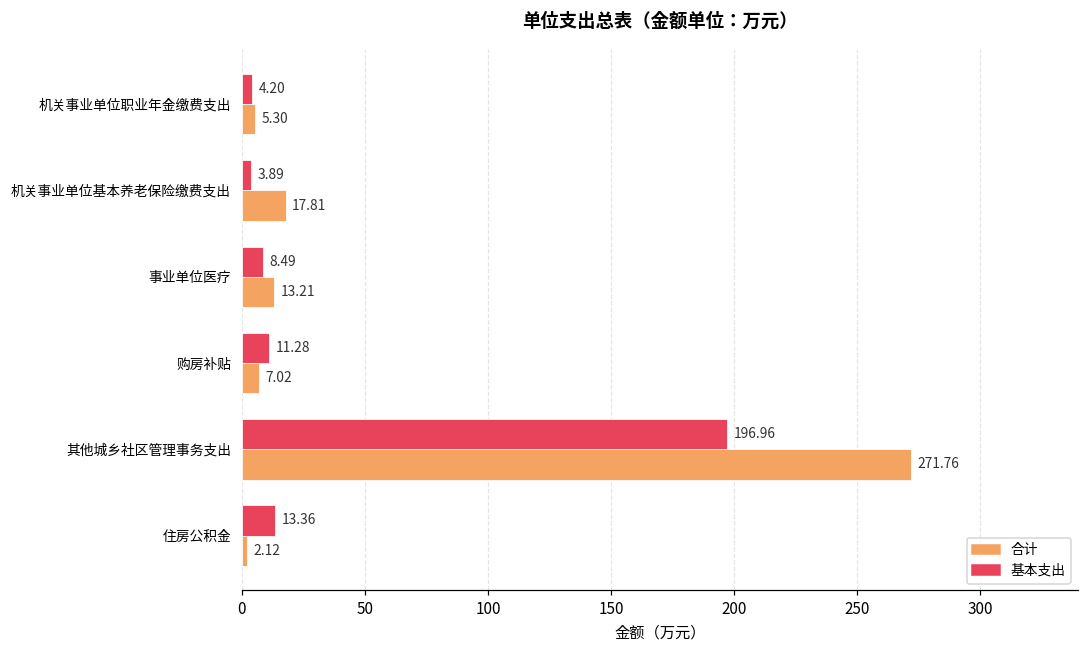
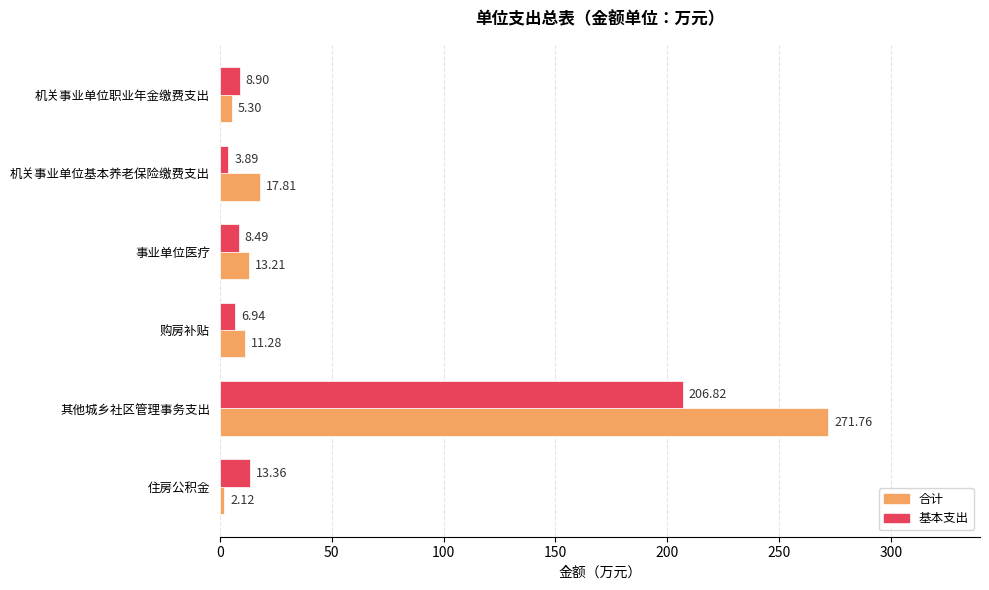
  {
    "合计": {
      "机关事业单位职业年金缴费支出": 5.30,
      "机关事业单位基本养老保险缴费支出": 17.81,
      "事业单位医疗": 13.21,
-     "购房补贴": 7.02,
+     "购房补贴": 11.28,
      "其他城乡社区管理事务支出": 271.76,
      "住房公积金": 2.12
    },
    "基本支出": {
-     "机关事业单位职业年金缴费支出": 4.20,
+     "机关事业单位职业年金缴费支出": 8.90,
      "机关事业单位基本养老保险缴费支出": 3.89,
      "事业单位医疗": 8.49,
-     "购房补贴": 11.28,
-     "其他城乡社区管理事务支出": 196.96,
+     "购房补贴": 6.94,
+     "其他城乡社区管理事务支出": 206.82,
      "住房公积金": 13.36
    }
  }
